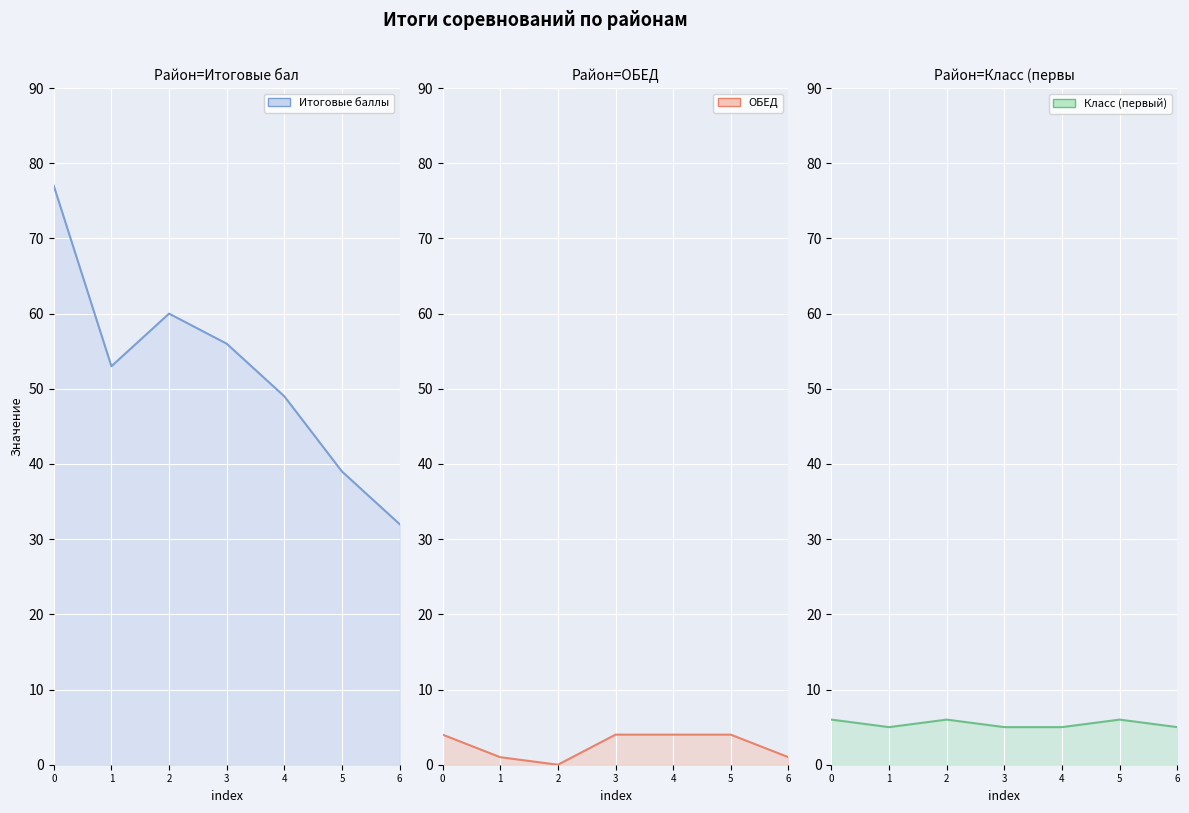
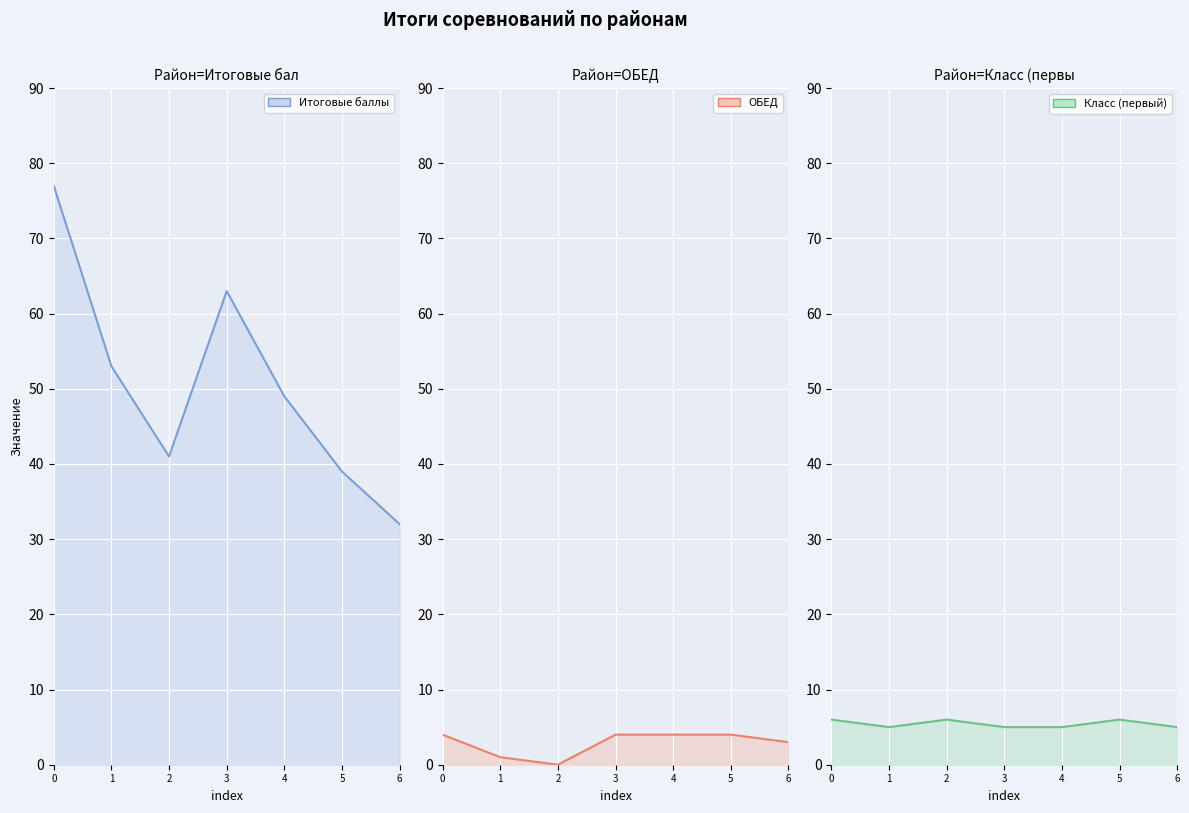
  {
    "Район=Итоговые бал": {
      "0": 77,
      "1": 53,
-     "2": 60,
-     "3": 56,
+     "2": 41,
+     "3": 63,
      "4": 49,
      "5": 39,
      "6": 32
    },
    "Район=ОБЕД": {
      "0": 4,
      "1": 1,
      "2": 0,
      "3": 4,
      "4": 4,
      "5": 4,
-     "6": 1
+     "6": 3
    },
    "Район=Класс (первы": {
      "0": 6,
      "1": 5,
      "2": 6,
      "3": 5,
      "4": 5,
      "5": 6,
      "6": 5
    }
  }
